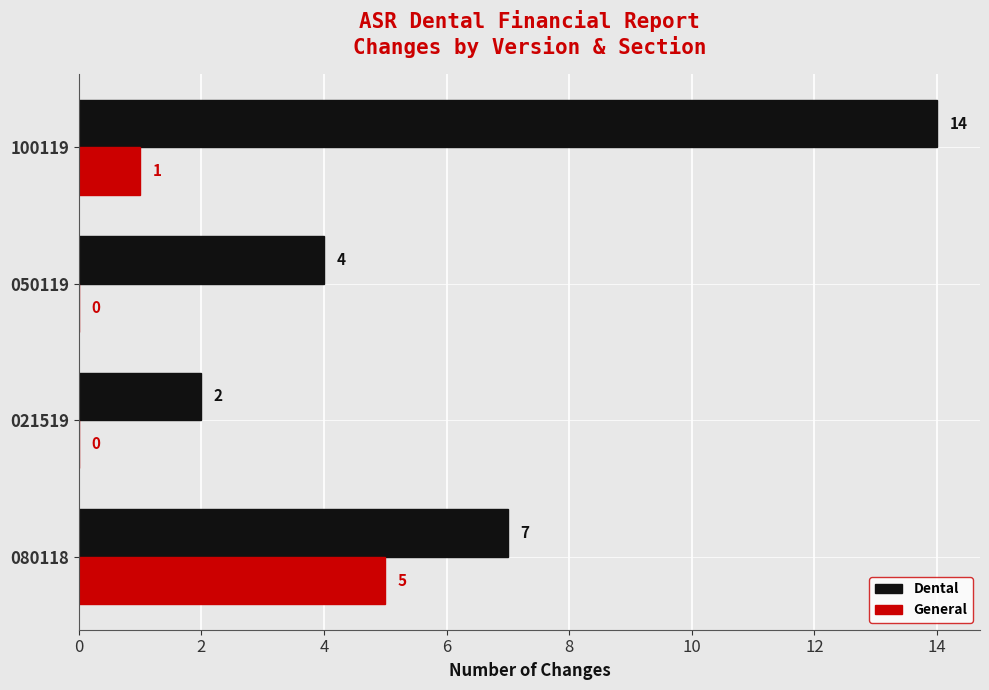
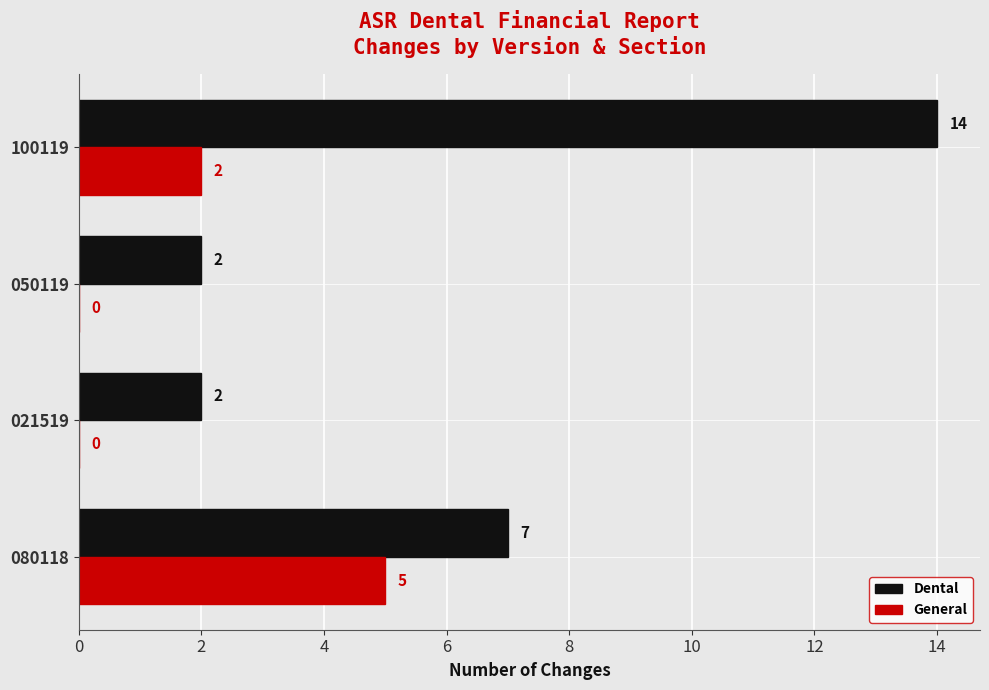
  {
    "Dental": {
      "100119": 14,
-     "050119": 4,
+     "050119": 2,
      "021519": 2,
      "080118": 7
    },
    "General": {
-     "100119": 1,
+     "100119": 2,
      "050119": 0,
      "021519": 0,
      "080118": 5
    }
  }
